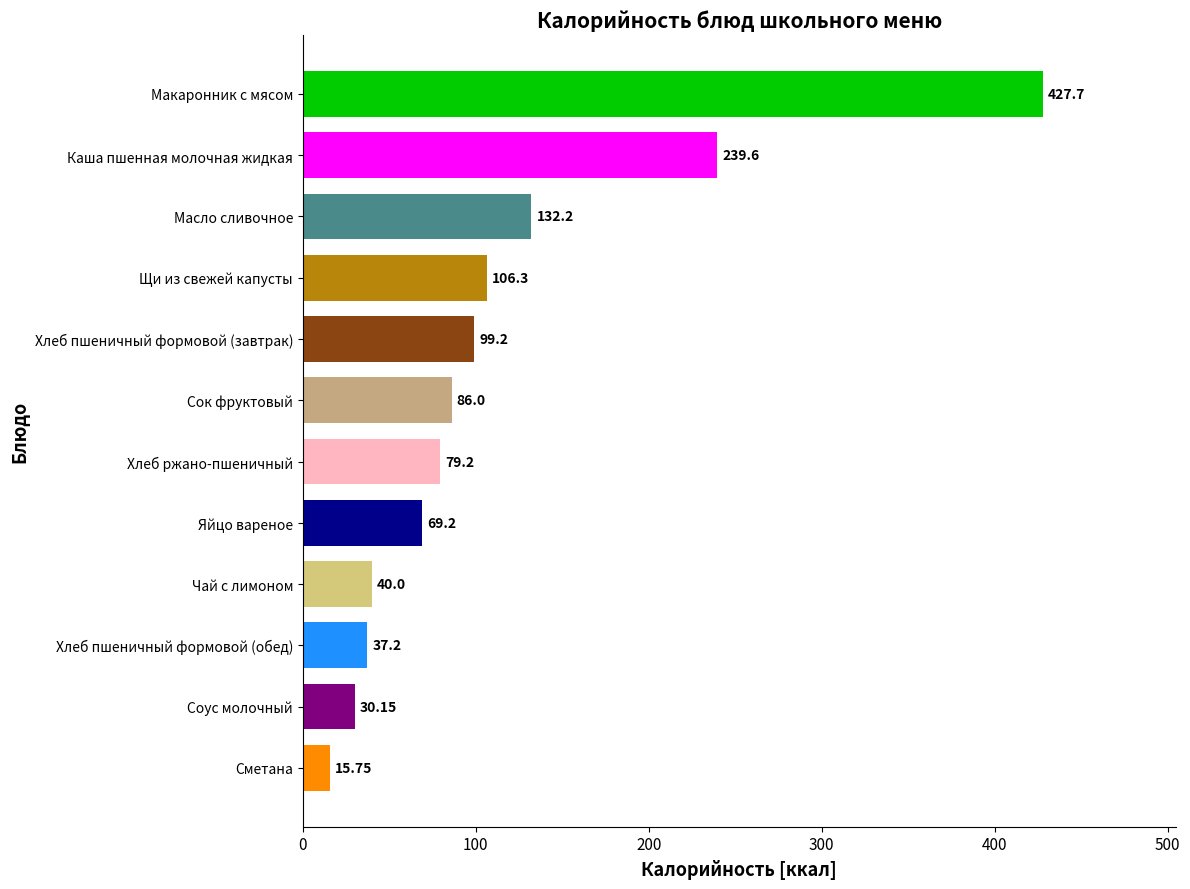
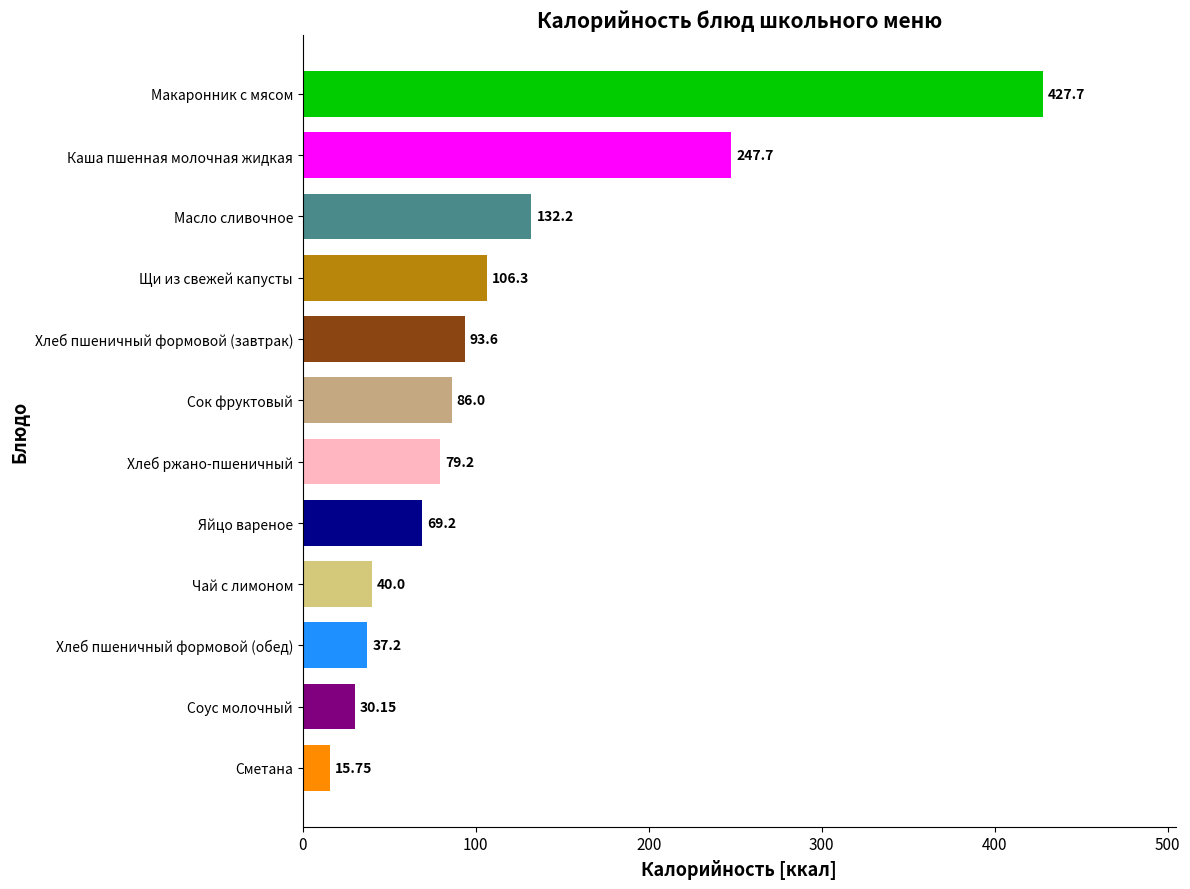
  {
    "Макаронник с мясом": 427.7,
-   "Каша пшенная молочная жидкая": 239.6,
+   "Каша пшенная молочная жидкая": 247.7,
    "Масло сливочное": 132.2,
    "Щи из свежей капусты": 106.3,
-   "Хлеб пшеничный формовой (завтрак)": 99.2,
+   "Хлеб пшеничный формовой (завтрак)": 93.6,
    "Сок фруктовый": 86.0,
    "Хлеб ржано-пшеничный": 79.2,
    "Яйцо вареное": 69.2,
    "Чай с лимоном": 40.0,
    "Хлеб пшеничный формовой (обед)": 37.2,
    "Соус молочный": 30.15,
    "Сметана": 15.75
  }
